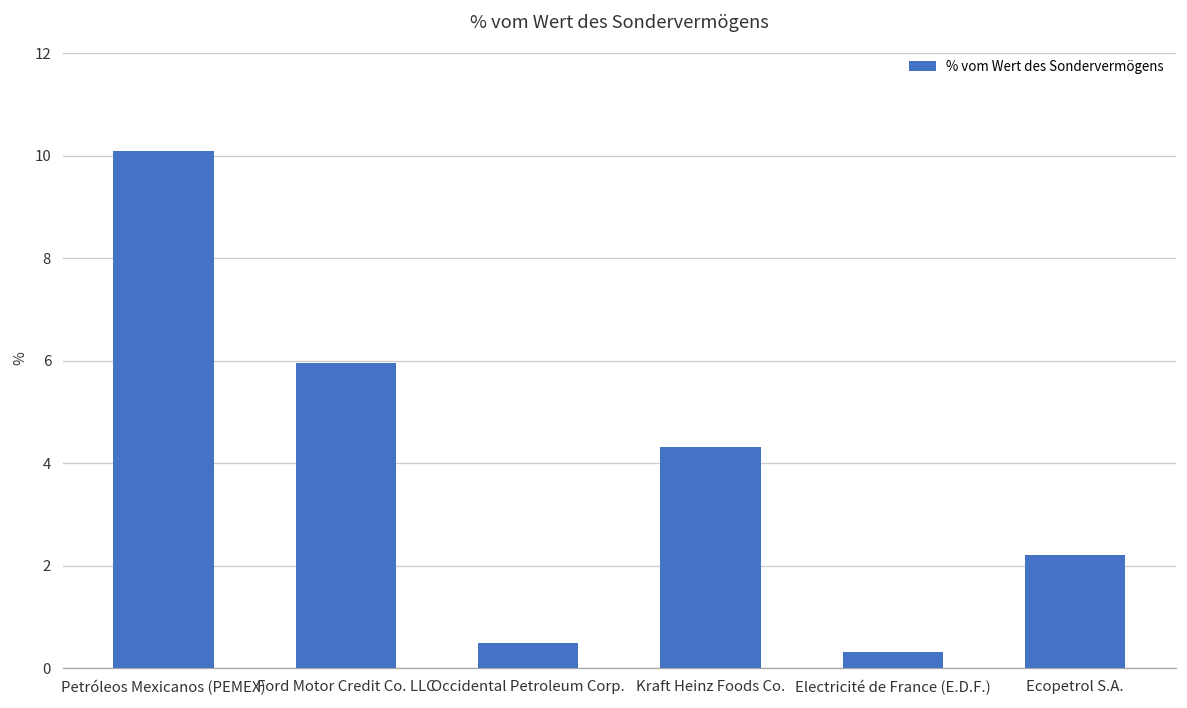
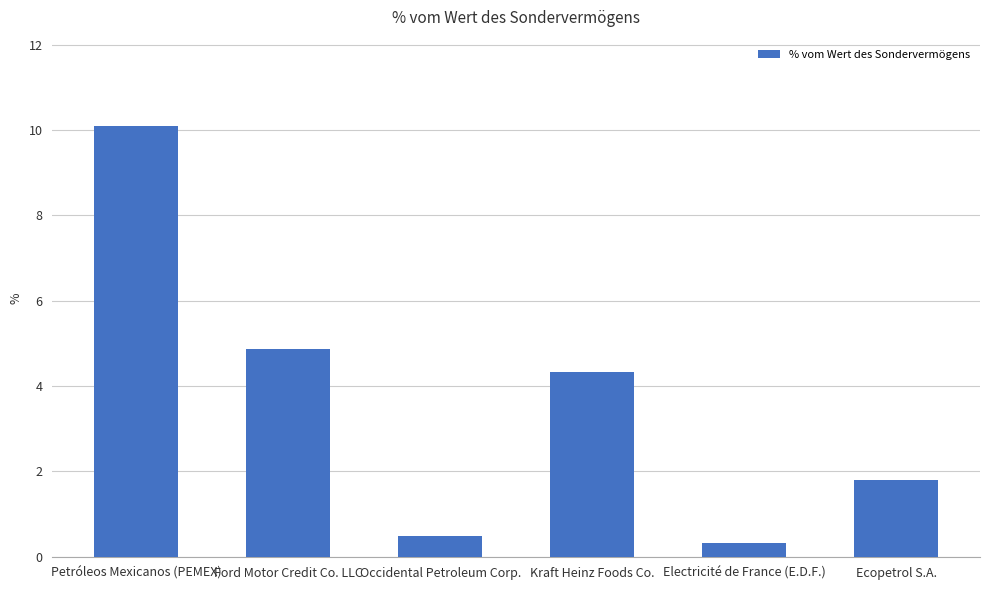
  {
    "Petróleos Mexicanos (PEMEX)": 10.1,
-   "Ford Motor Credit Co. LLC": 6.0,
+   "Ford Motor Credit Co. LLC": 4.9,
    "Occidental Petroleum Corp.": 0.5,
    "Kraft Heinz Foods Co.": 4.3,
    "Electricité de France (E.D.F.)": 0.3,
-   "Ecopetrol S.A.": 2.2
+   "Ecopetrol S.A.": 1.8
  }
